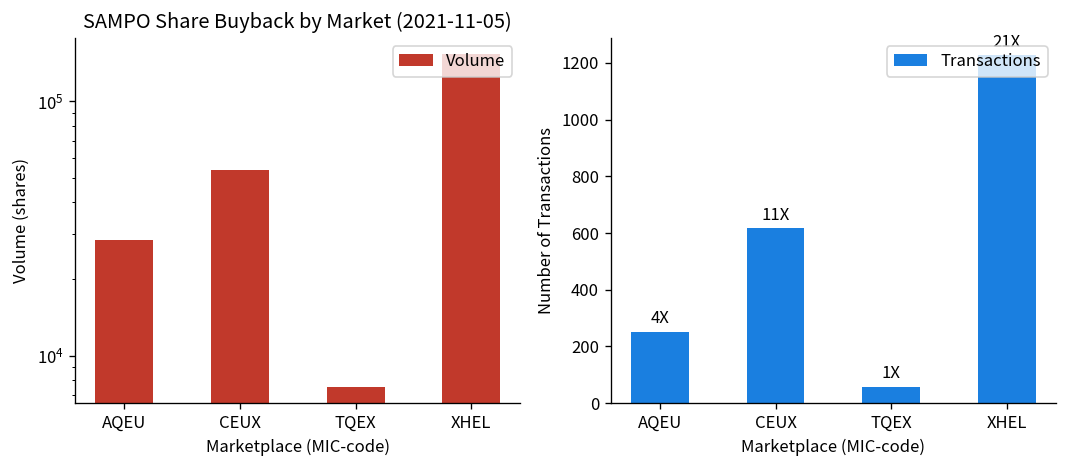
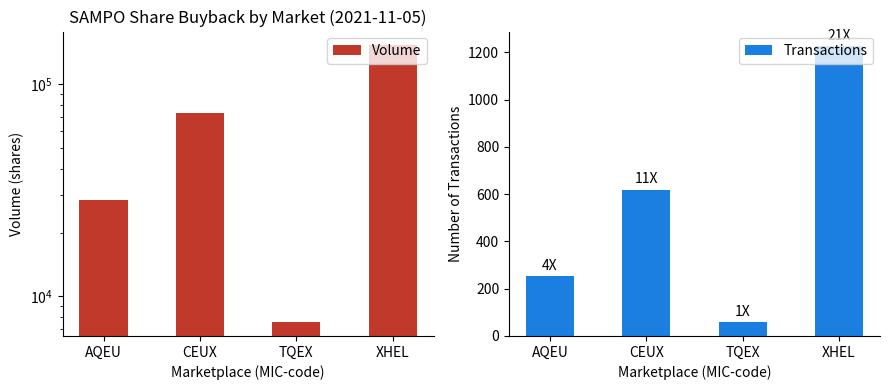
  {
    "SAMPO Share Buyback by Market (2021-11-05)": {
      "AQEU": 28000,
-     "CEUX": 54000,
+     "CEUX": 73000,
      "TQEX": 7600
    }
  }
